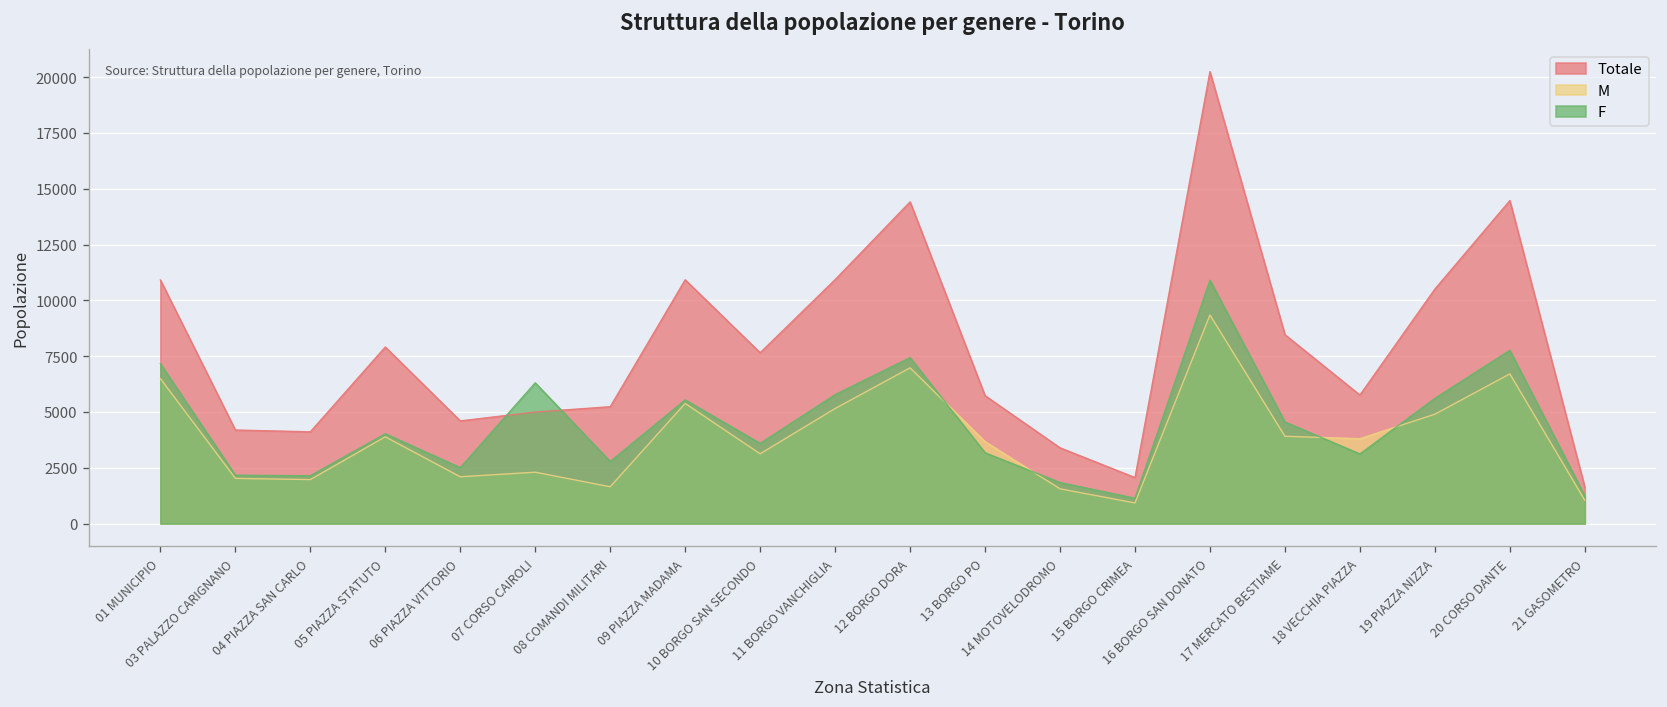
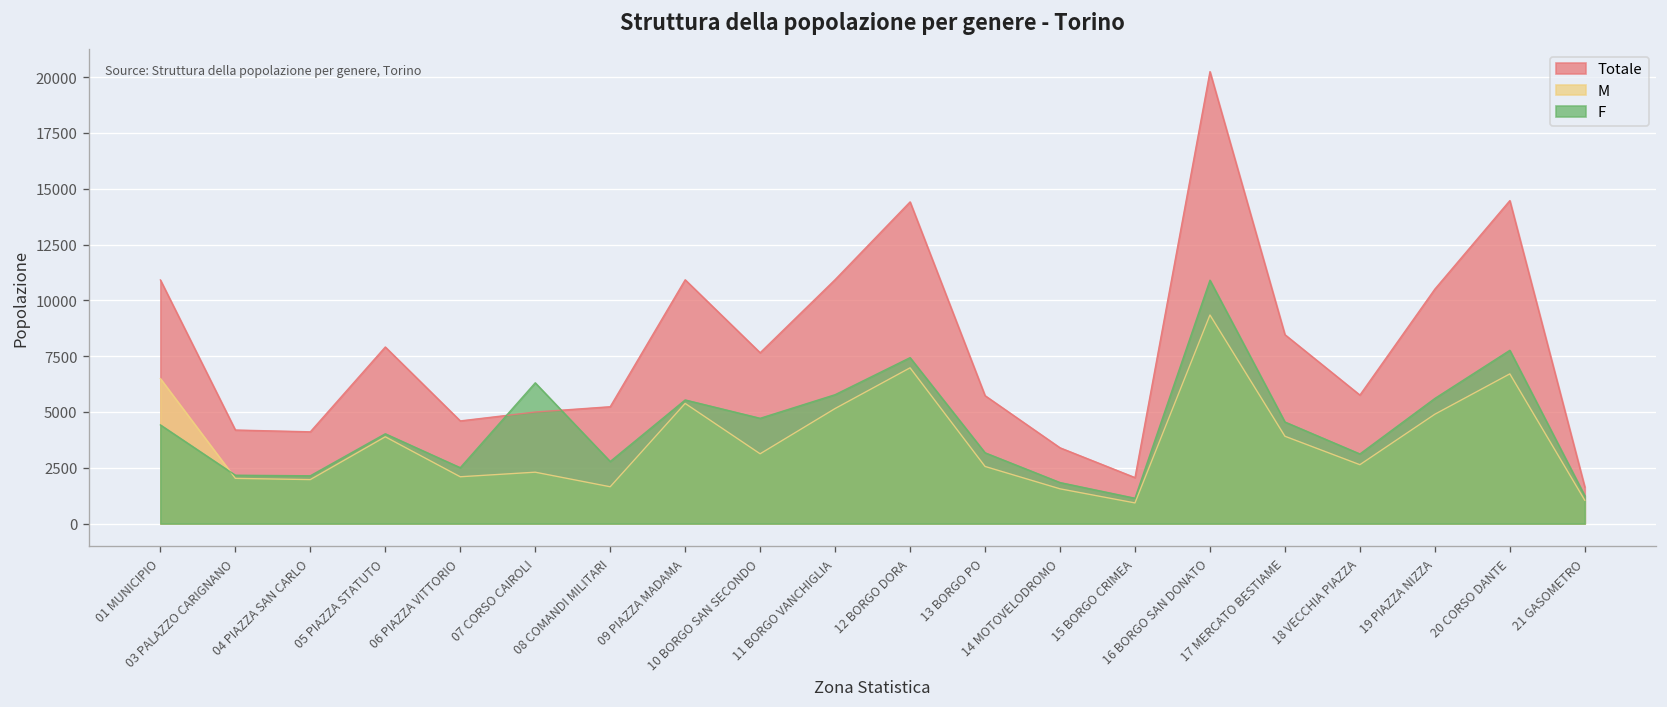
  {
    "Totale": {
      "01 MUNICIPIO": 10900,
      "03 PALAZZO CARIGNANO": 4200,
      "04 PIAZZA SAN CARLO": 4100,
      "05 PIAZZA STATUTO": 7900,
      "06 PIAZZA VITTORIO": 4600,
      "07 CORSO CAIROLI": 5000,
      "08 COMANDI MILITARI": 5200,
      "09 PIAZZA MADAMA": 10900,
      "10 BORGO SAN SECONDO": 7700,
      "11 BORGO VANCHIGLIA": 10900,
      "12 BORGO DORA": 14400,
      "13 BORGO PO": 5700,
      "14 MOTOVELODROMO": 3400,
      "15 BORGO CRIMEA": 2100,
      "16 BORGO SAN DONATO": 20200,
      "17 MERCATO BESTIAME": 8500,
      "18 VECCHIA PIAZZA": 5800,
      "19 PIAZZA NIZZA": 10500,
      "20 CORSO DANTE": 14500,
      "21 GASOMETRO": 1600
    },
    "M": {
      "01 MUNICIPIO": 6500,
      "03 PALAZZO CARIGNANO": 2000,
      "04 PIAZZA SAN CARLO": 2000,
      "06 PIAZZA VITTORIO": 2100,
      "07 CORSO CAIROLI": 2300,
      "08 COMANDI MILITARI": 1600,
      "09 PIAZZA MADAMA": 5400,
      "10 BORGO SAN SECONDO": 3100,
      "11 BORGO VANCHIGLIA": 5200,
      "12 BORGO DORA": 7000,
-     "13 BORGO PO": 3700,
+     "13 BORGO PO": 2600,
      "14 MOTOVELODROMO": 1600,
      "15 BORGO CRIMEA": 900,
      "16 BORGO SAN DONATO": 9300,
      "17 MERCATO BESTIAME": 3900,
-     "18 VECCHIA PIAZZA": 3800,
+     "18 VECCHIA PIAZZA": 2600,
      "19 PIAZZA NIZZA": 4900,
      "20 CORSO DANTE": 6700,
      "21 GASOMETRO": 1000
    },
    "F": {
-     "01 MUNICIPIO": 7200,
+     "01 MUNICIPIO": 4400,
      "03 PALAZZO CARIGNANO": 2200,
      "04 PIAZZA SAN CARLO": 2100,
      "06 PIAZZA VITTORIO": 2500,
      "07 CORSO CAIROLI": 6300,
      "08 COMANDI MILITARI": 2800,
      "09 PIAZZA MADAMA": 5500,
-     "10 BORGO SAN SECONDO": 3600,
+     "10 BORGO SAN SECONDO": 4700,
      "11 BORGO VANCHIGLIA": 5800,
      "12 BORGO DORA": 7400,
      "13 BORGO PO": 3200,
      "14 MOTOVELODROMO": 1800,
      "15 BORGO CRIMEA": 1100,
      "16 BORGO SAN DONATO": 10900,
      "17 MERCATO BESTIAME": 4600,
      "18 VECCHIA PIAZZA": 3100,
      "19 PIAZZA NIZZA": 5600,
      "20 CORSO DANTE": 7800,
      "21 GASOMETRO": 1200
    }
  }
